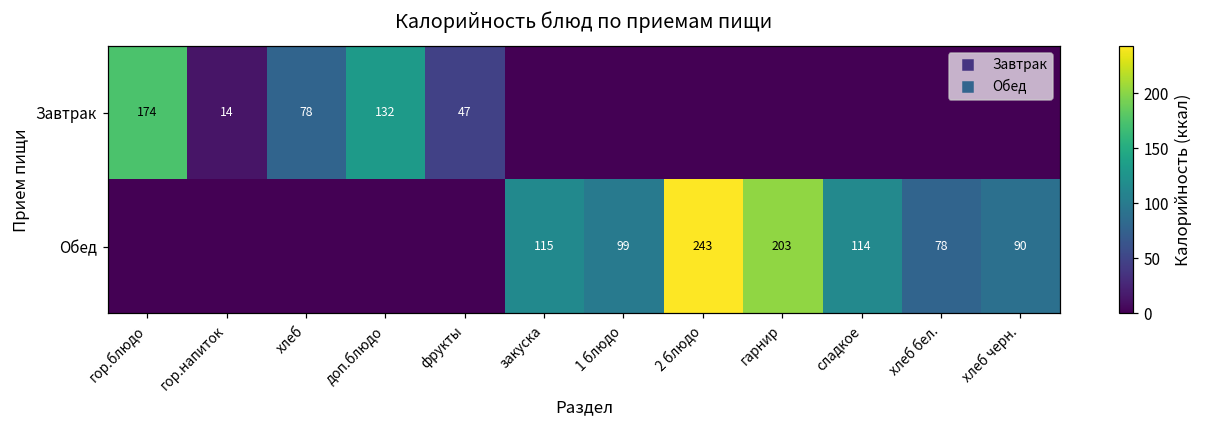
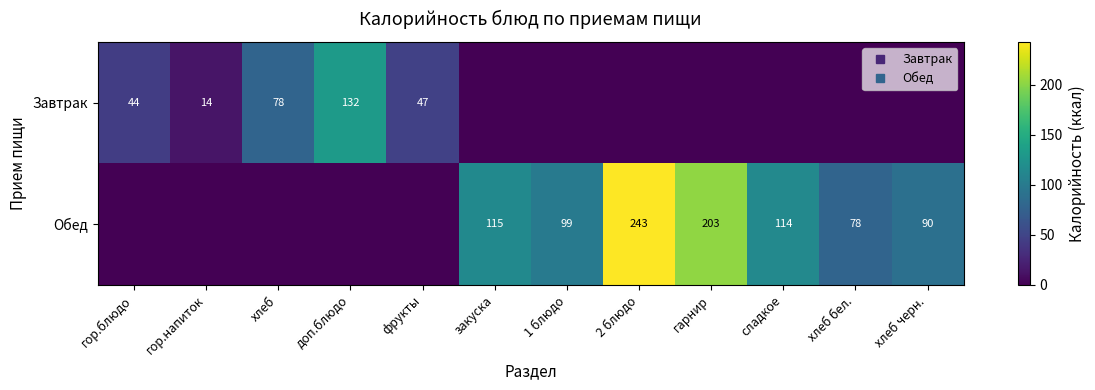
  {
    "Завтрак": {
-     "гор.блюдо": 174,
+     "гор.блюдо": 44,
      "гор.напиток": 14,
      "хлеб": 78,
      "доп.блюдо": 132,
      "фрукты": 47
    },
    "Обед": {
      "закуска": 115,
      "1 блюдо": 99,
      "2 блюдо": 243,
      "гарнир": 203,
      "сладкое": 114,
      "хлеб бел.": 78,
      "хлеб черн.": 90
    }
  }
